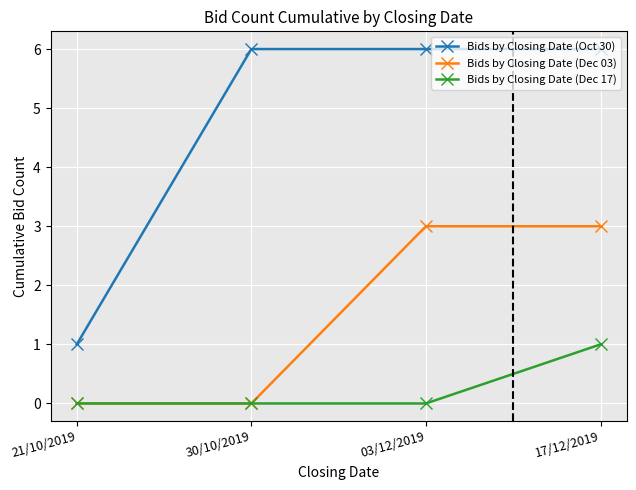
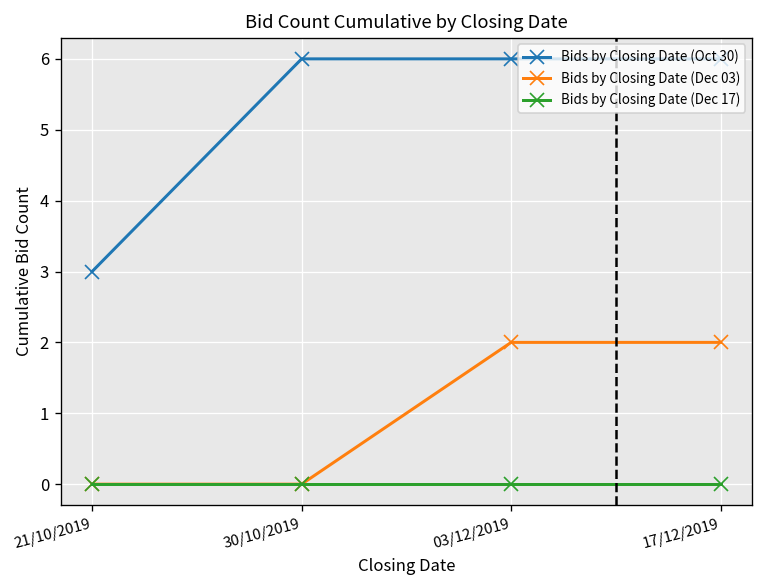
  {
    "Bids by Closing Date (Oct 30)": {
-     "21/10/2019": 1,
+     "21/10/2019": 3,
      "30/10/2019": 6,
      "03/12/2019": 6
    },
    "Bids by Closing Date (Dec 03)": {
-     "03/12/2019": 3,
-     "17/12/2019": 3
+     "03/12/2019": 2,
+     "17/12/2019": 2
    },
    "Bids by Closing Date (Dec 17)": {
      "03/12/2019": 0,
-     "17/12/2019": 1
+     "17/12/2019": 0
    }
  }
